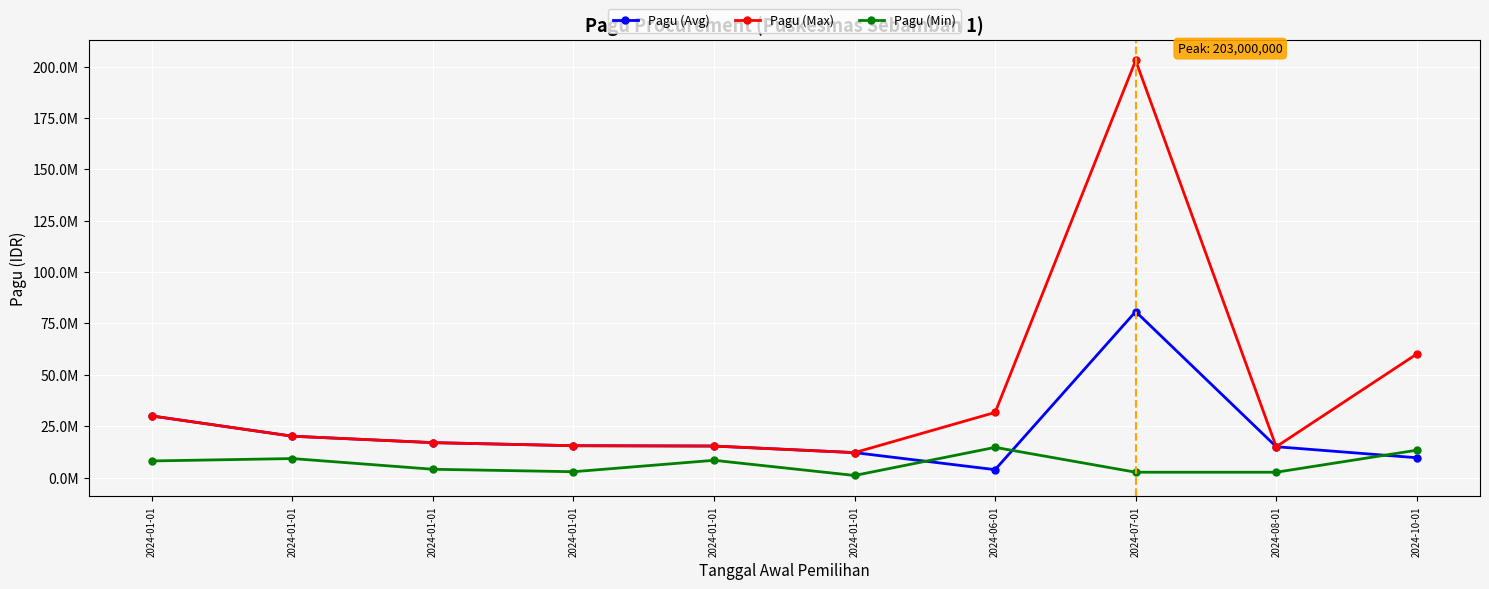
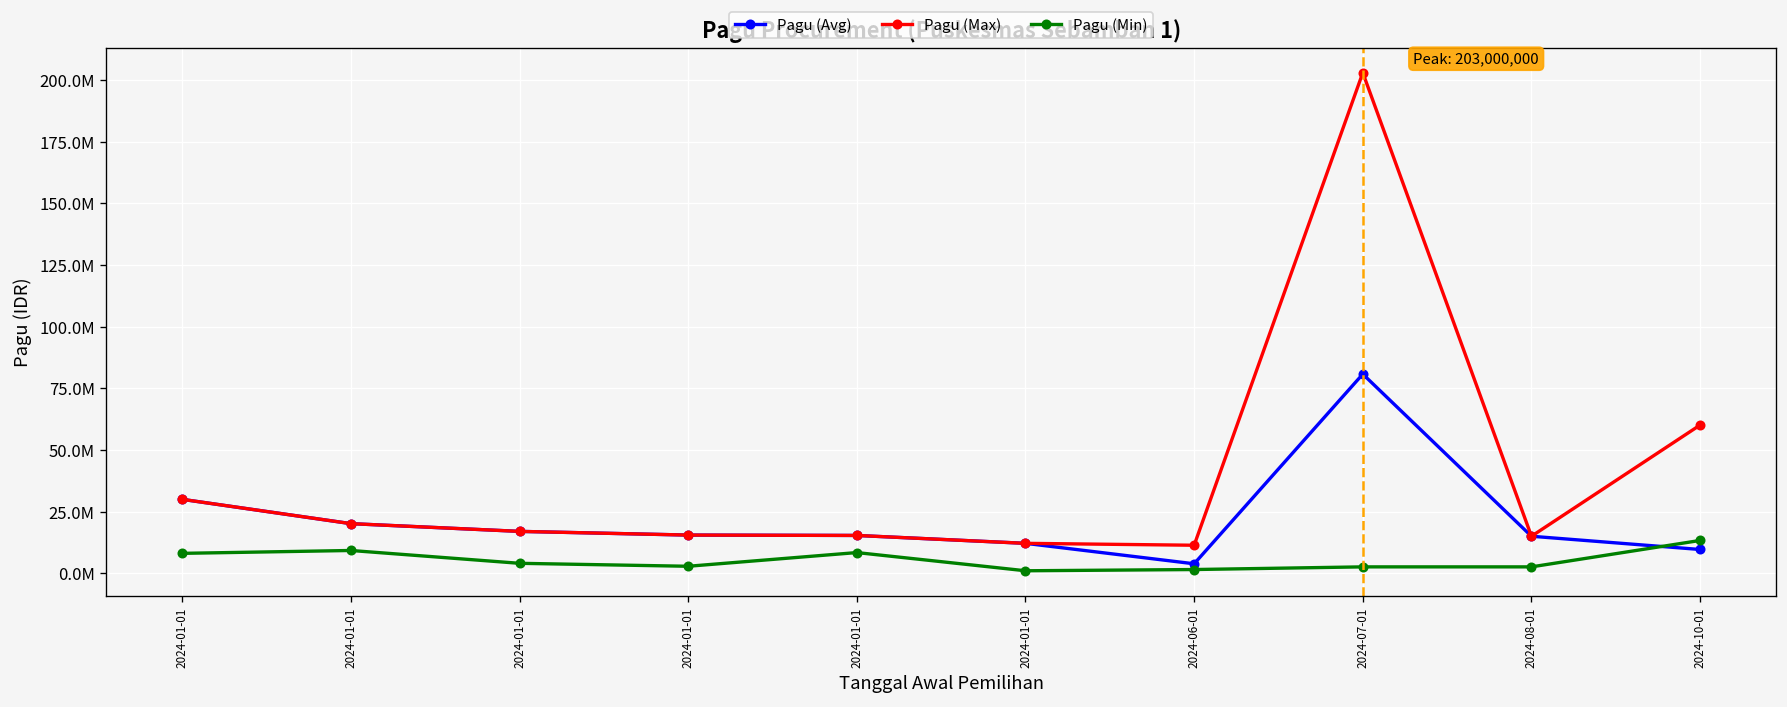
  {
    "Pagu (Avg)": {
      "2024-06-01": 4000000,
      "2024-07-01": 81000000,
      "2024-10-01": 10000000
    },
    "Pagu (Max)": {
-     "2024-06-01": 32000000,
+     "2024-06-01": 11000000,
      "2024-07-01": 203000000,
      "2024-10-01": 60000000
    },
    "Pagu (Min)": {
-     "2024-06-01": 15000000,
+     "2024-06-01": 2000000,
      "2024-07-01": 3000000,
      "2024-08-01": 3000000,
      "2024-10-01": 13000000
    }
  }
